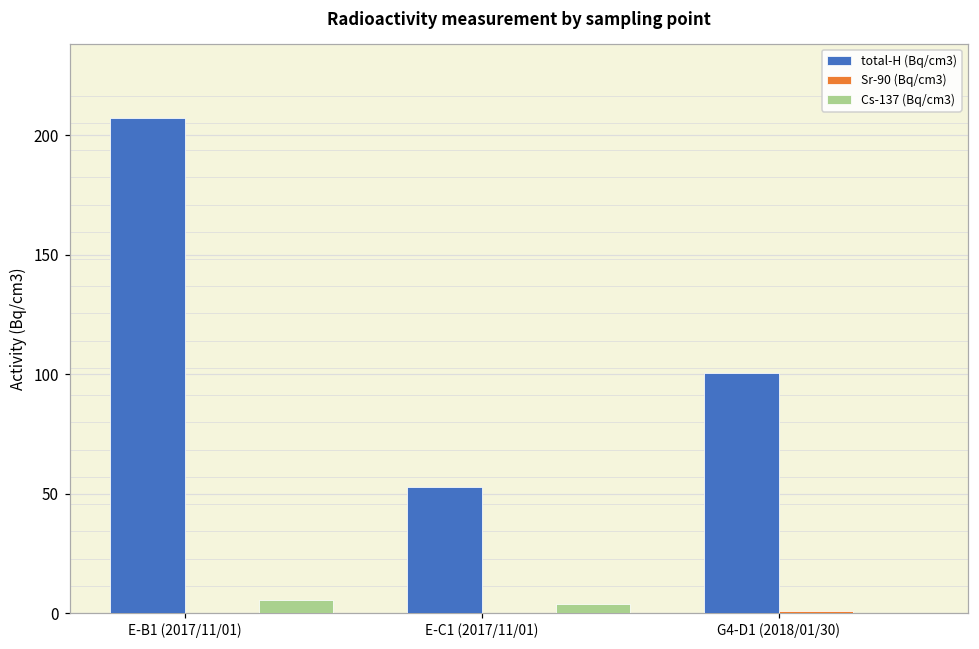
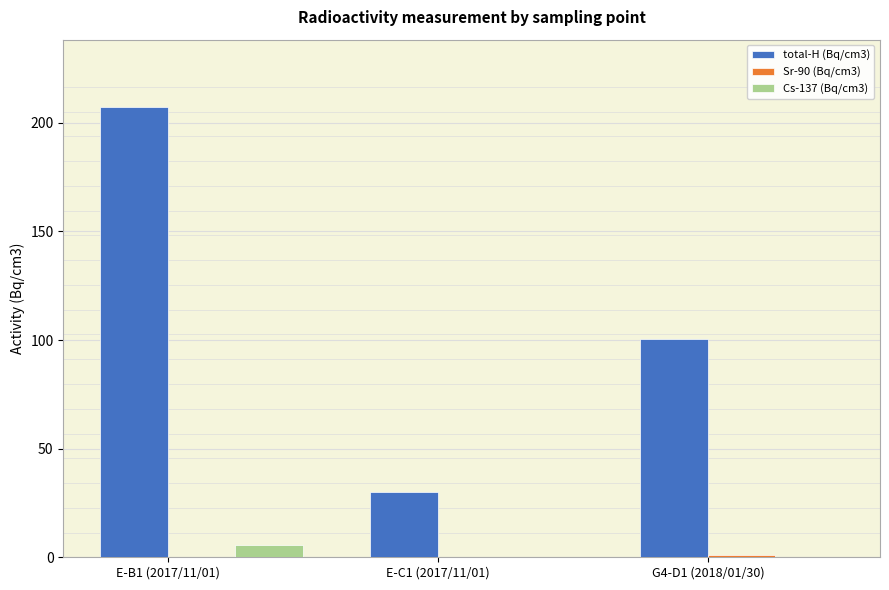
  {
    "total-H (Bq/cm3)": {
      "E-B1 (2017/11/01)": 207,
-     "E-C1 (2017/11/01)": 53,
+     "E-C1 (2017/11/01)": 30,
      "G4-D1 (2018/01/30)": 101
    },
    "Cs-137 (Bq/cm3)": {
      "E-B1 (2017/11/01)": 6,
-     "E-C1 (2017/11/01)": 4
+     "E-C1 (2017/11/01)": 0
    }
  }
